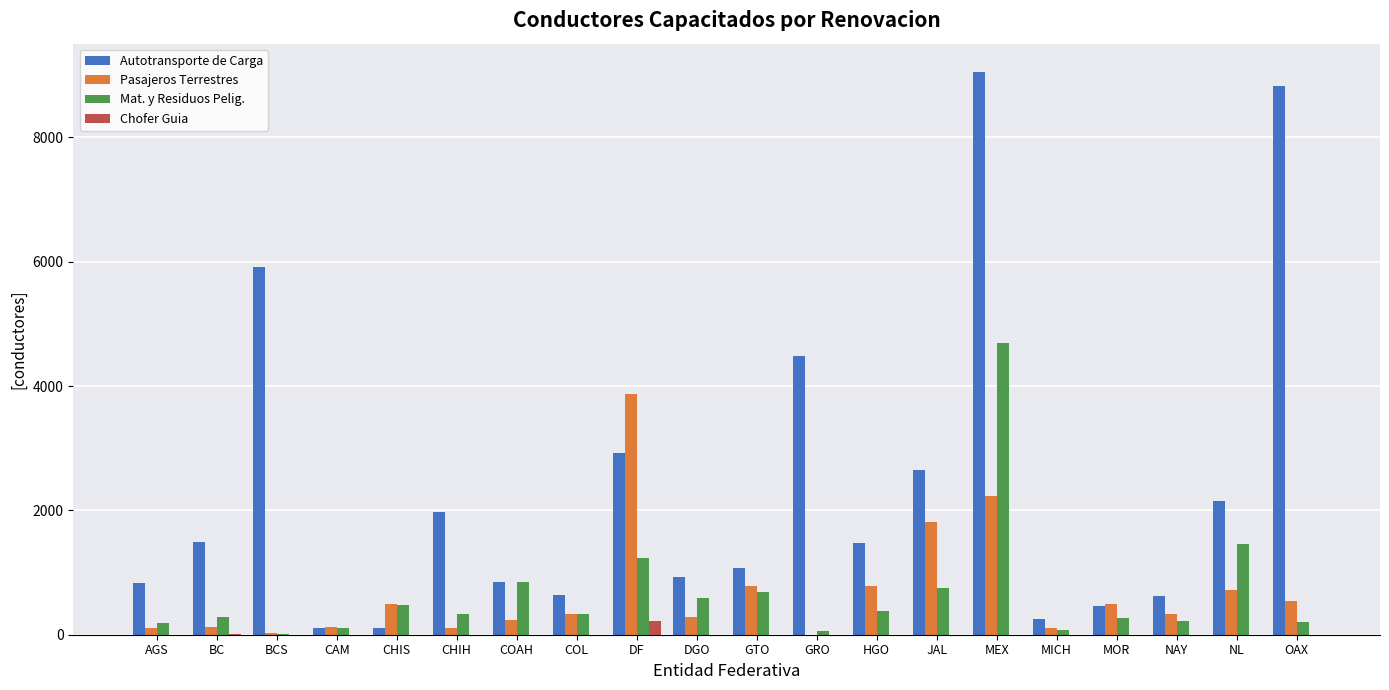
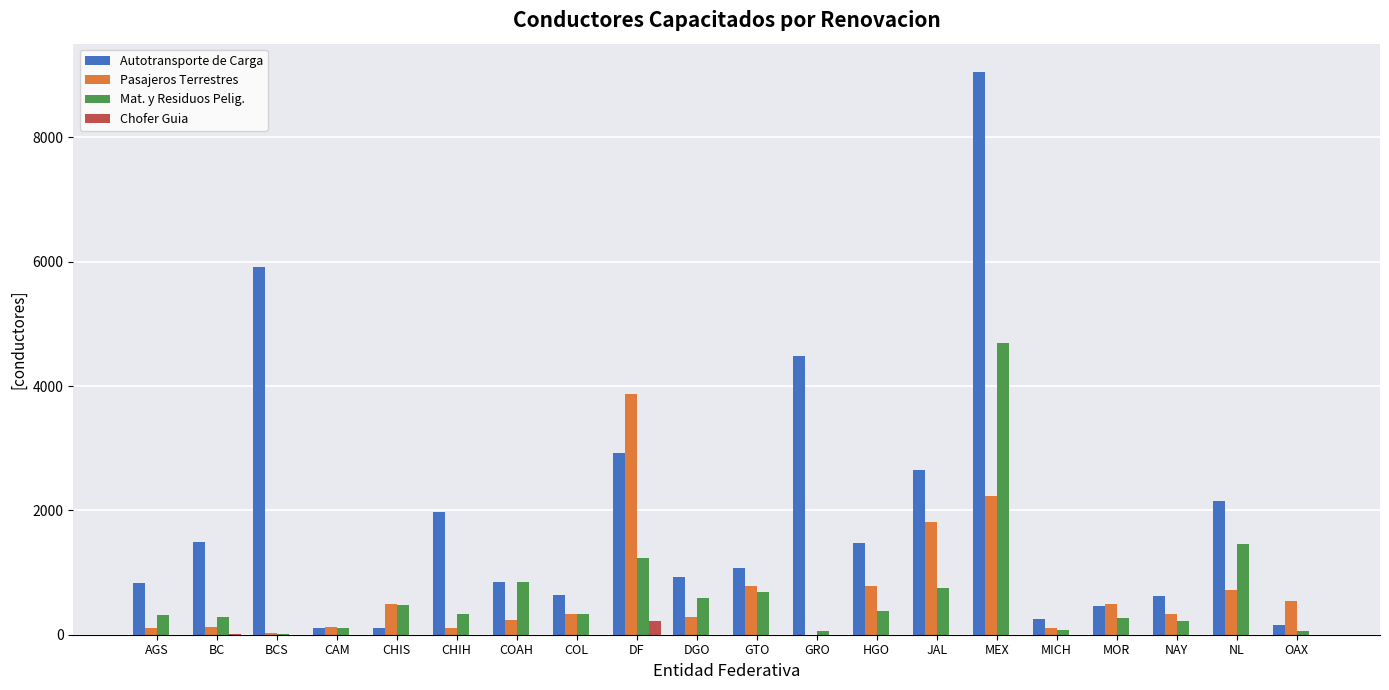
  {
    "Autotransporte de Carga": {
      "AGS": 800,
      "BC": 1500,
      "BCS": 5900,
      "CAM": 100,
      "CHIS": 100,
      "CHIH": 2000,
      "COAH": 800,
      "COL": 600,
      "DF": 2900,
      "DGO": 900,
      "GTO": 1100,
      "GRO": 4500,
      "HGO": 1500,
      "JAL": 2700,
      "MEX": 9100,
      "MICH": 200,
      "MOR": 500,
      "NAY": 600,
      "NL": 2200,
-     "OAX": 8800
+     "OAX": 200
    },
    "Mat. y Residuos Pelig.": {
-     "AGS": 200,
+     "AGS": 300,
      "BC": 300,
      "CAM": 100,
      "CHIS": 500,
      "CHIH": 300,
      "COAH": 900,
      "COL": 300,
      "DF": 1200,
      "DGO": 600,
      "GTO": 700,
      "GRO": 100,
      "HGO": 400,
      "JAL": 800,
      "MEX": 4700,
      "MICH": 100,
      "MOR": 300,
      "NAY": 200,
      "NL": 1500,
-     "OAX": 200
+     "OAX": 100
    }
  }
